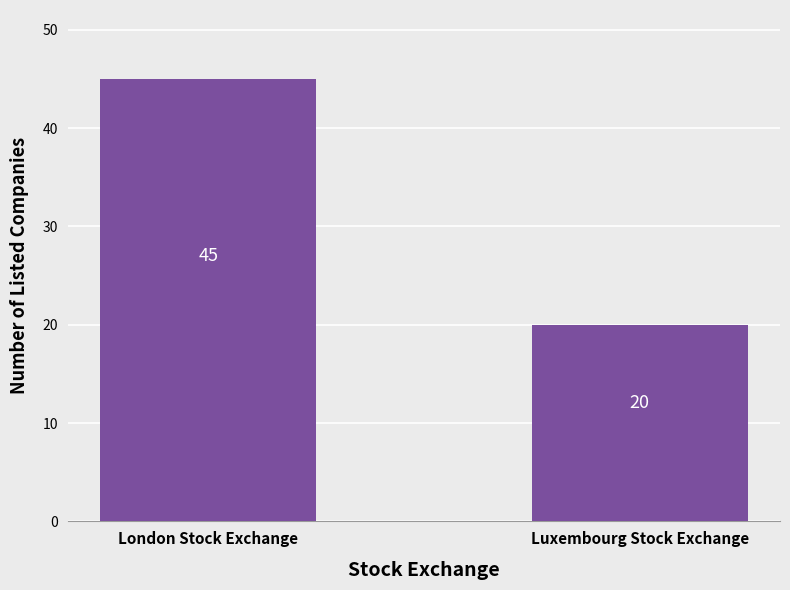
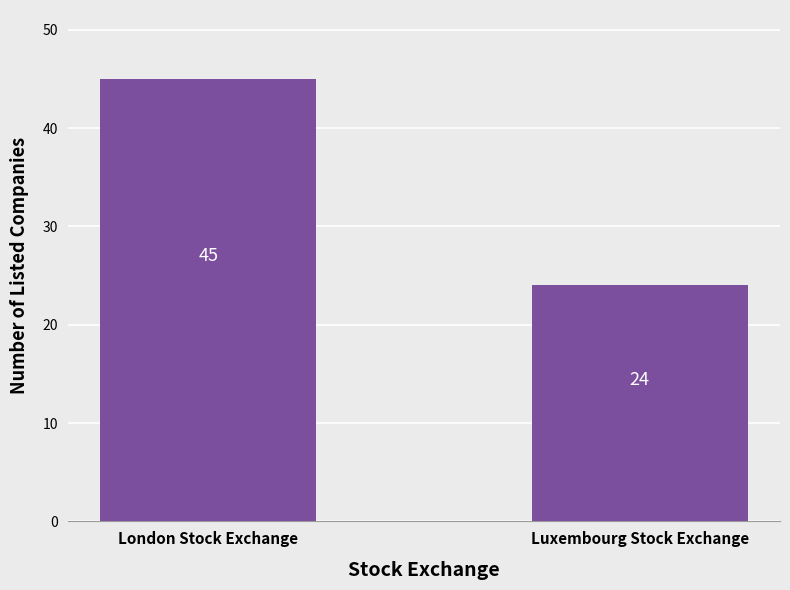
  {
    "London Stock Exchange": 45,
-   "Luxembourg Stock Exchange": 20
+   "Luxembourg Stock Exchange": 24
  }
